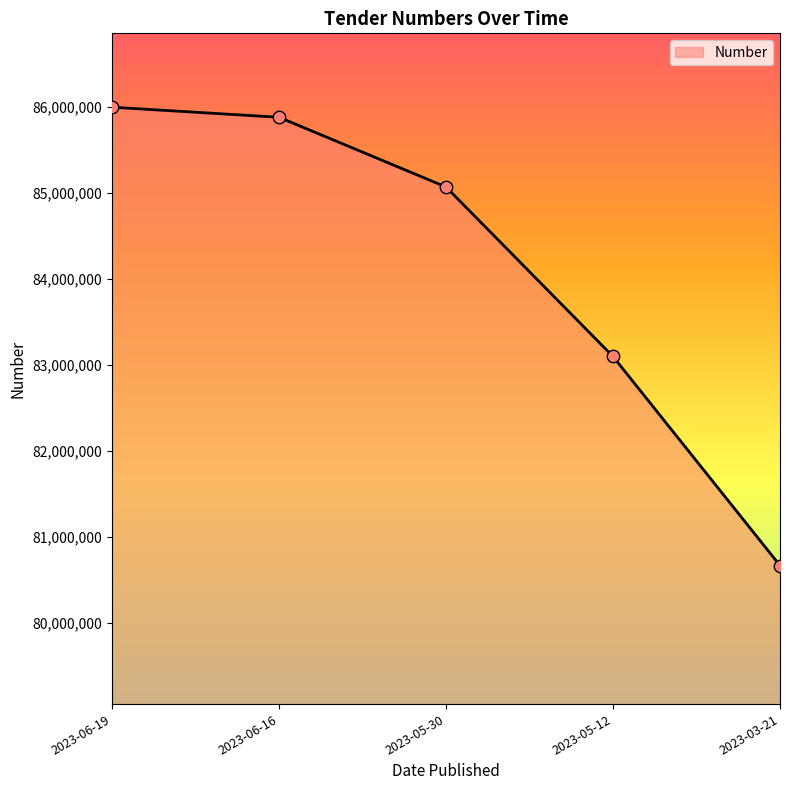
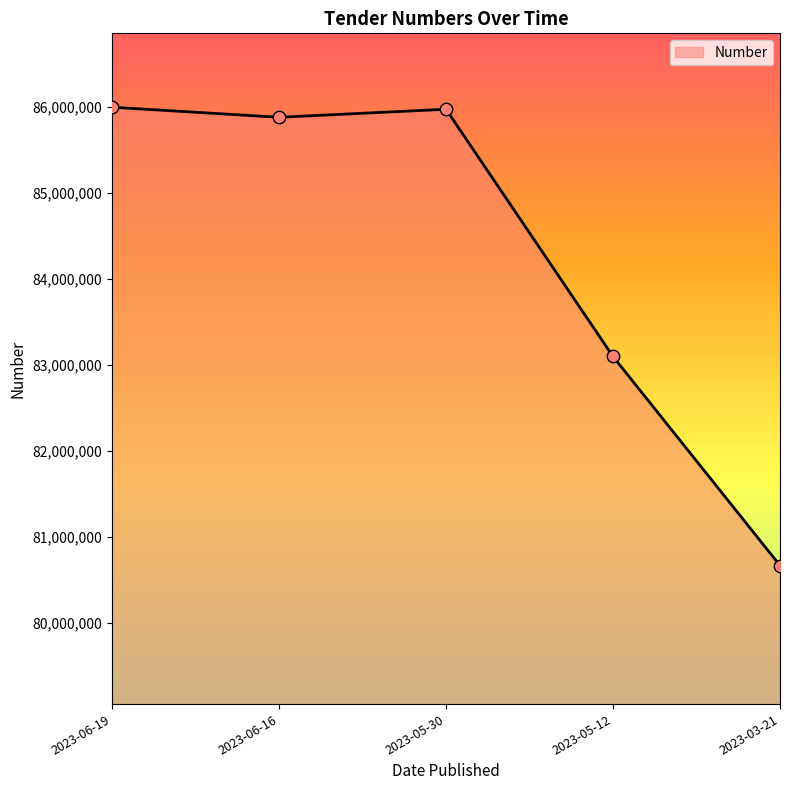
  {
    "2023-06-19": "86,000,000",
    "2023-06-16": "85,900,000",
-   "2023-05-30": "85,100,000",
+   "2023-05-30": "86,000,000",
    "2023-05-12": "83,100,000",
    "2023-03-21": "80,700,000"
  }
